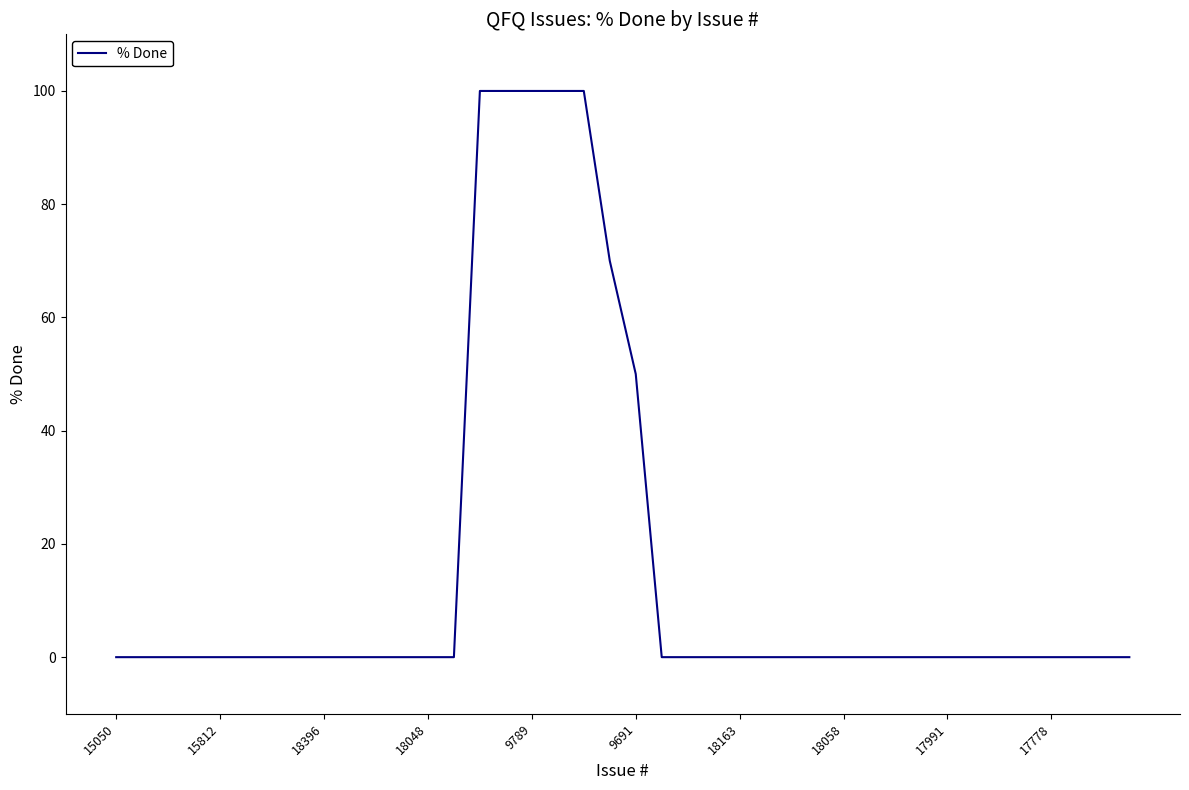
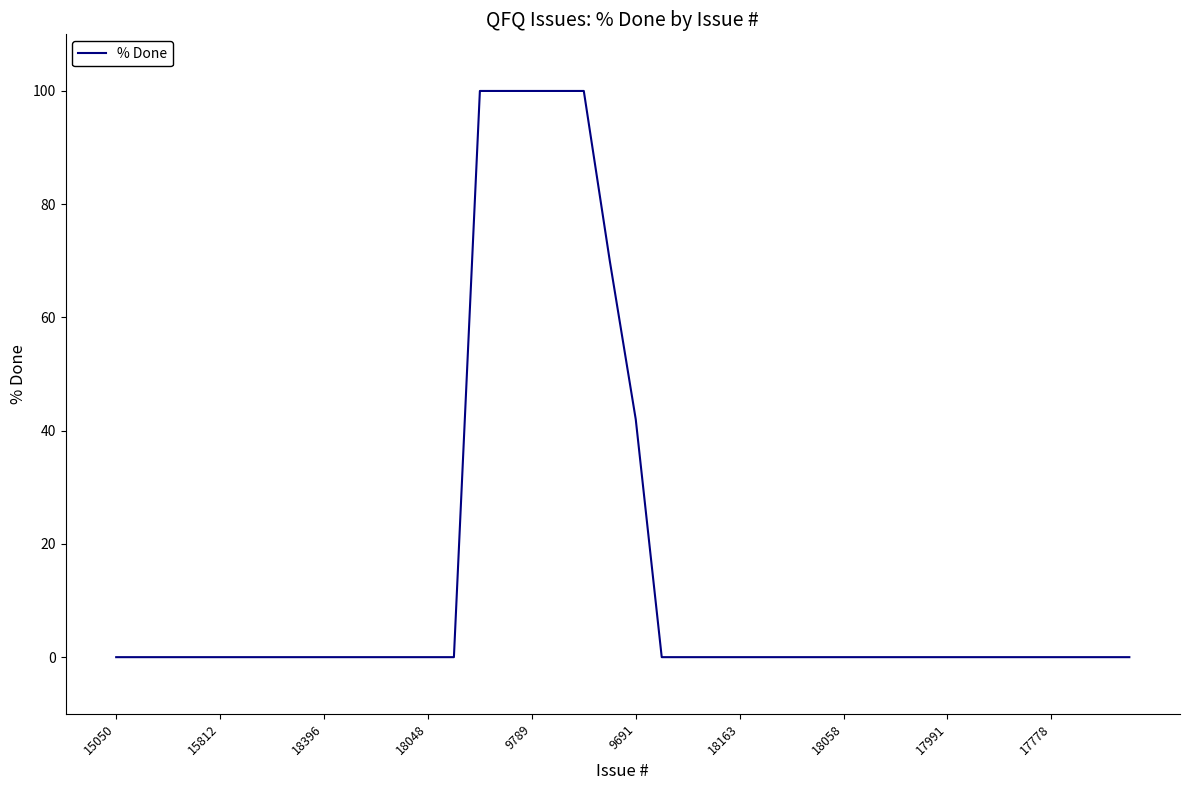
  {
    "15050": 0,
    "15812": 0,
    "18396": 0,
    "18048": 0,
    "9789": 100,
-   "9691": 50,
+   "9691": 42,
    "18163": 0,
    "18058": 0,
    "17991": 0,
    "17778": 0
  }
